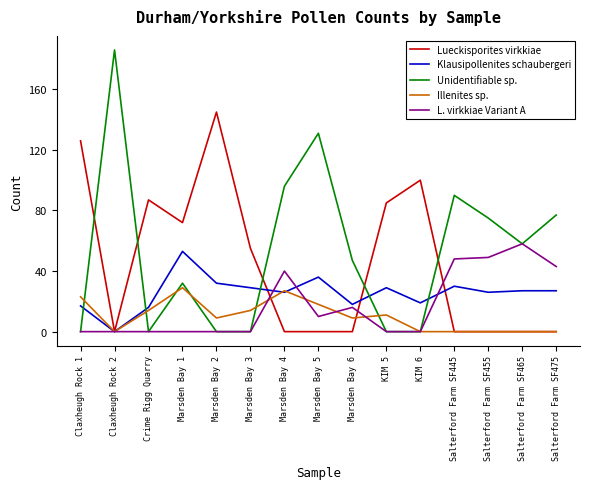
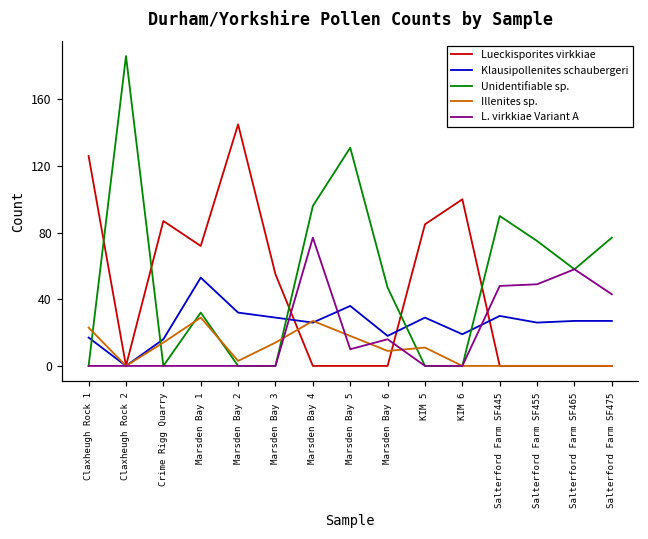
  {
    "Lueckisporites virkkiae": {
      "Claxheugh Rock 1": 126,
      "Crime Rigg Quarry": 87,
      "Marsden Bay 1": 72,
      "Marsden Bay 2": 145,
      "Marsden Bay 3": 55,
      "Marsden Bay 4": 0,
      "Marsden Bay 5": 0,
      "Marsden Bay 6": 0,
      "KIM 5": 85,
      "KIM 6": 100
    },
    "Klausipollenites schaubergeri": {
      "Claxheugh Rock 1": 17,
      "Crime Rigg Quarry": 16,
      "Marsden Bay 1": 53,
      "Marsden Bay 2": 32,
      "Marsden Bay 3": 29,
      "Marsden Bay 5": 36,
      "Marsden Bay 6": 18,
      "KIM 5": 29,
      "KIM 6": 19,
      "Salterford Farm SF445": 30,
      "Salterford Farm SF455": 26,
      "Salterford Farm SF465": 27,
      "Salterford Farm SF475": 27
    },
    "Unidentifiable sp.": {
      "Claxheugh Rock 2": 186,
      "Marsden Bay 1": 32,
      "Marsden Bay 4": 96,
      "Marsden Bay 5": 131,
      "Marsden Bay 6": 47,
      "Salterford Farm SF445": 90,
      "Salterford Farm SF455": 75,
      "Salterford Farm SF475": 77
    },
    "Illenites sp.": {
      "Claxheugh Rock 1": 23,
      "Crime Rigg Quarry": 14,
      "Marsden Bay 1": 29,
-     "Marsden Bay 2": 9,
+     "Marsden Bay 2": 3,
      "Marsden Bay 3": 14,
      "Marsden Bay 5": 18,
      "Marsden Bay 6": 9,
      "KIM 5": 11
    },
    "L. virkkiae Variant A": {
      "Marsden Bay 1": 0,
-     "Marsden Bay 4": 40,
+     "Marsden Bay 4": 77,
      "Marsden Bay 5": 10,
      "Marsden Bay 6": 16,
      "Salterford Farm SF445": 48,
      "Salterford Farm SF455": 49,
      "Salterford Farm SF475": 43
    }
  }
